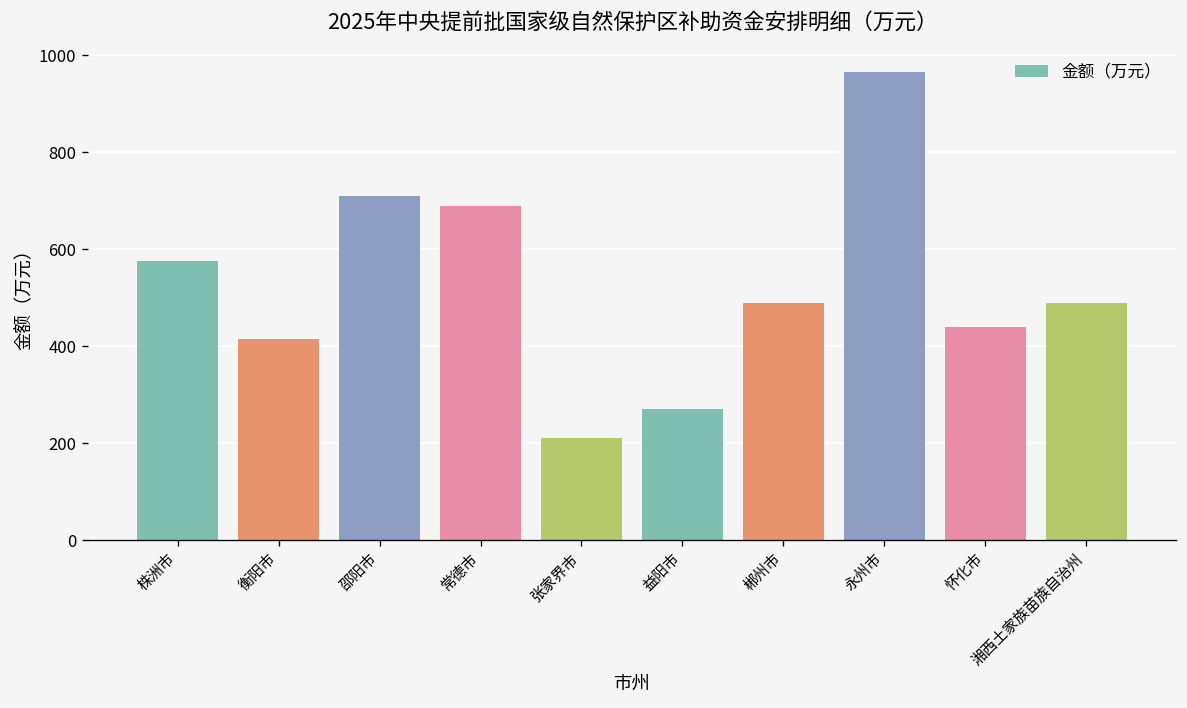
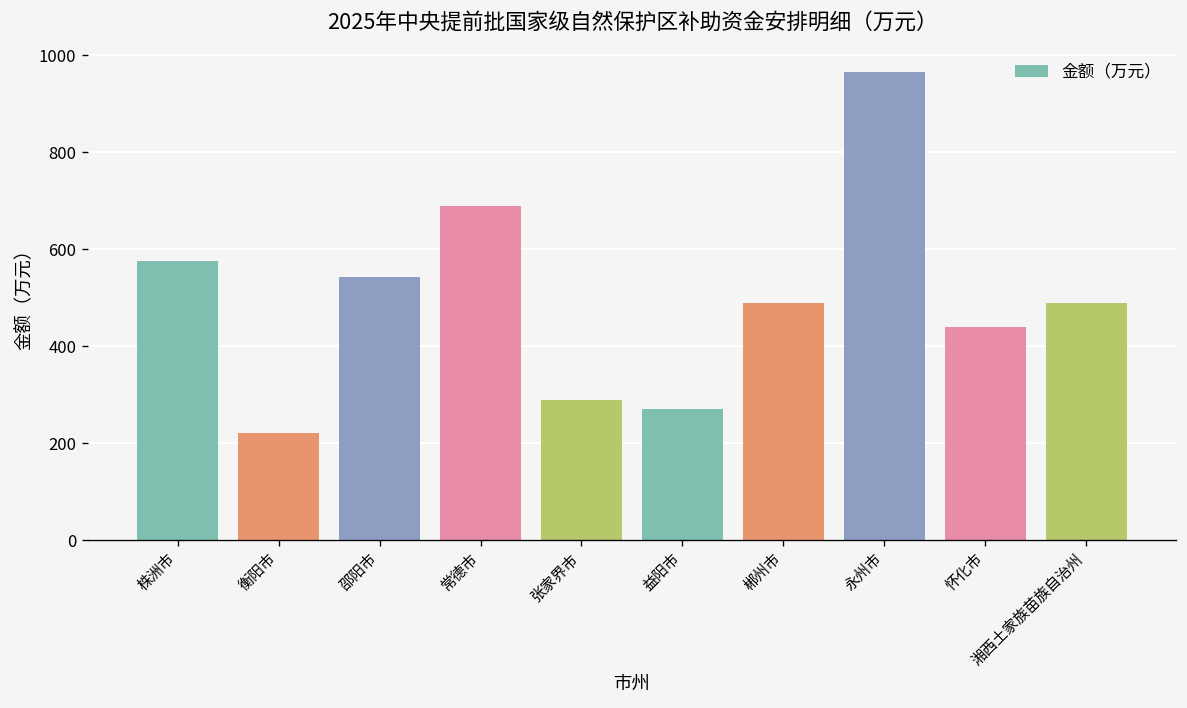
  {
    "株洲市": 580,
-   "衡阳市": 420,
-   "邵阳市": 710,
+   "衡阳市": 220,
+   "邵阳市": 540,
    "常德市": 690,
-   "张家界市": 210,
+   "张家界市": 290,
    "益阳市": 270,
    "郴州市": 490,
    "永州市": 970,
    "怀化市": 440,
    "湘西土家族苗族自治州": 490
  }
